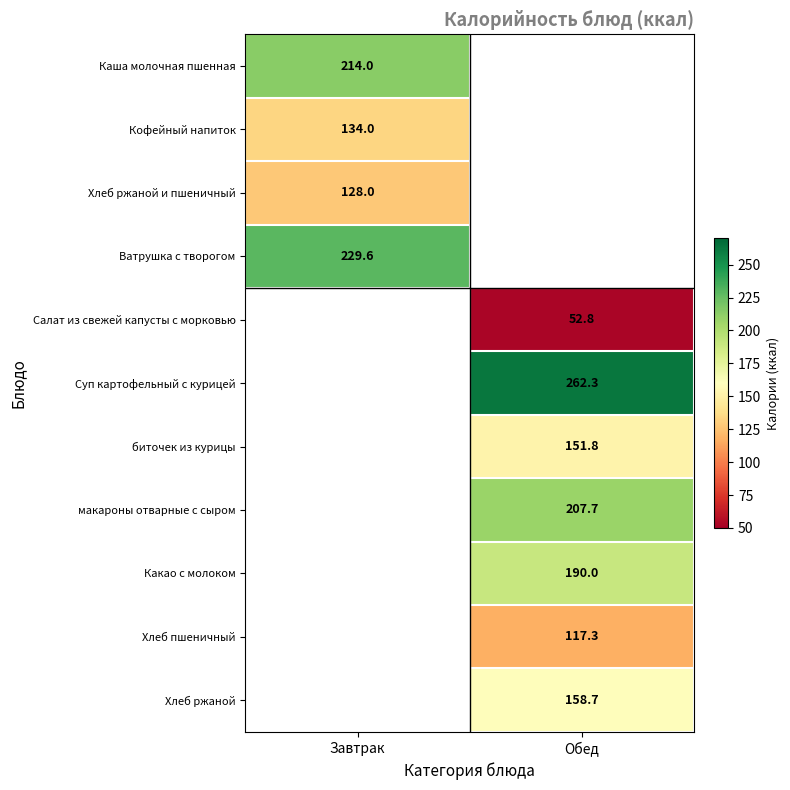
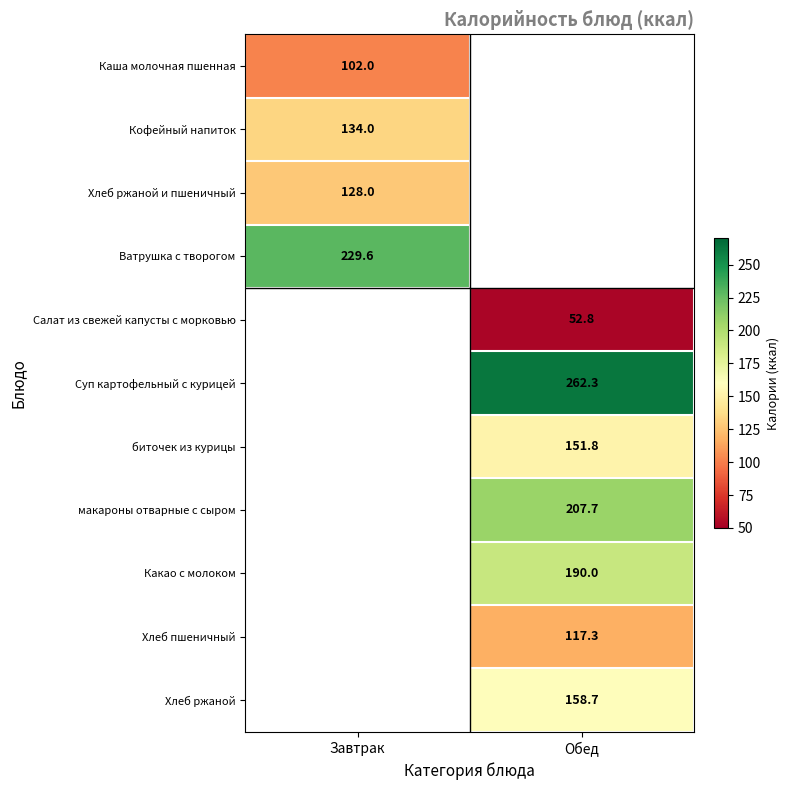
  {
    "Каша молочная пшенная": {
-     "Завтрак": 214.0
+     "Завтрак": 102.0
    },
    "Кофейный напиток": {
      "Завтрак": 134.0
    },
    "Хлеб ржаной и пшеничный": {
      "Завтрак": 128.0
    },
    "Ватрушка с творогом": {
      "Завтрак": 229.6
    },
    "Салат из свежей капусты с морковью": {
      "Обед": 52.8
    },
    "Суп картофельный с курицей": {
      "Обед": 262.3
    },
    "биточек из курицы": {
      "Обед": 151.8
    },
    "макароны отварные с сыром": {
      "Обед": 207.7
    },
    "Какао с молоком": {
      "Обед": 190.0
    },
    "Хлеб пшеничный": {
      "Обед": 117.3
    },
    "Хлеб ржаной": {
      "Обед": 158.7
    }
  }
